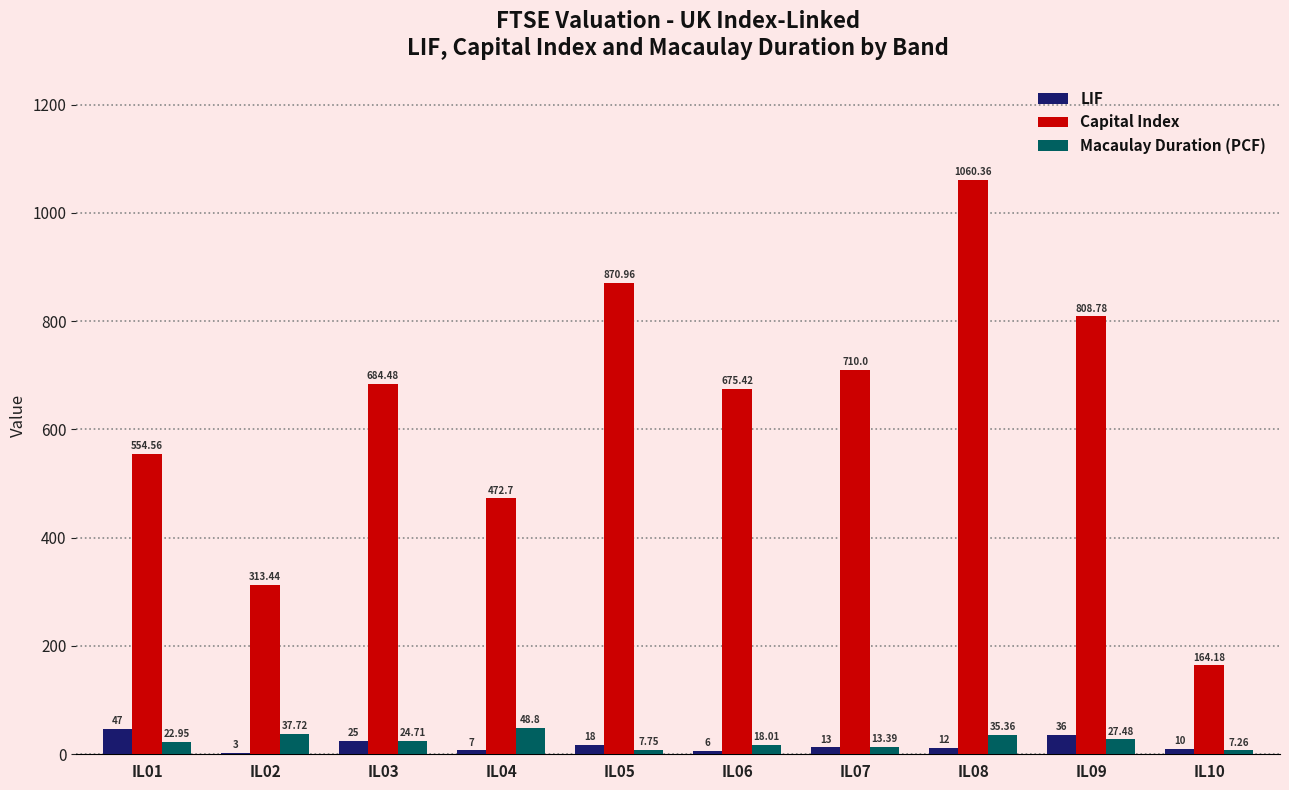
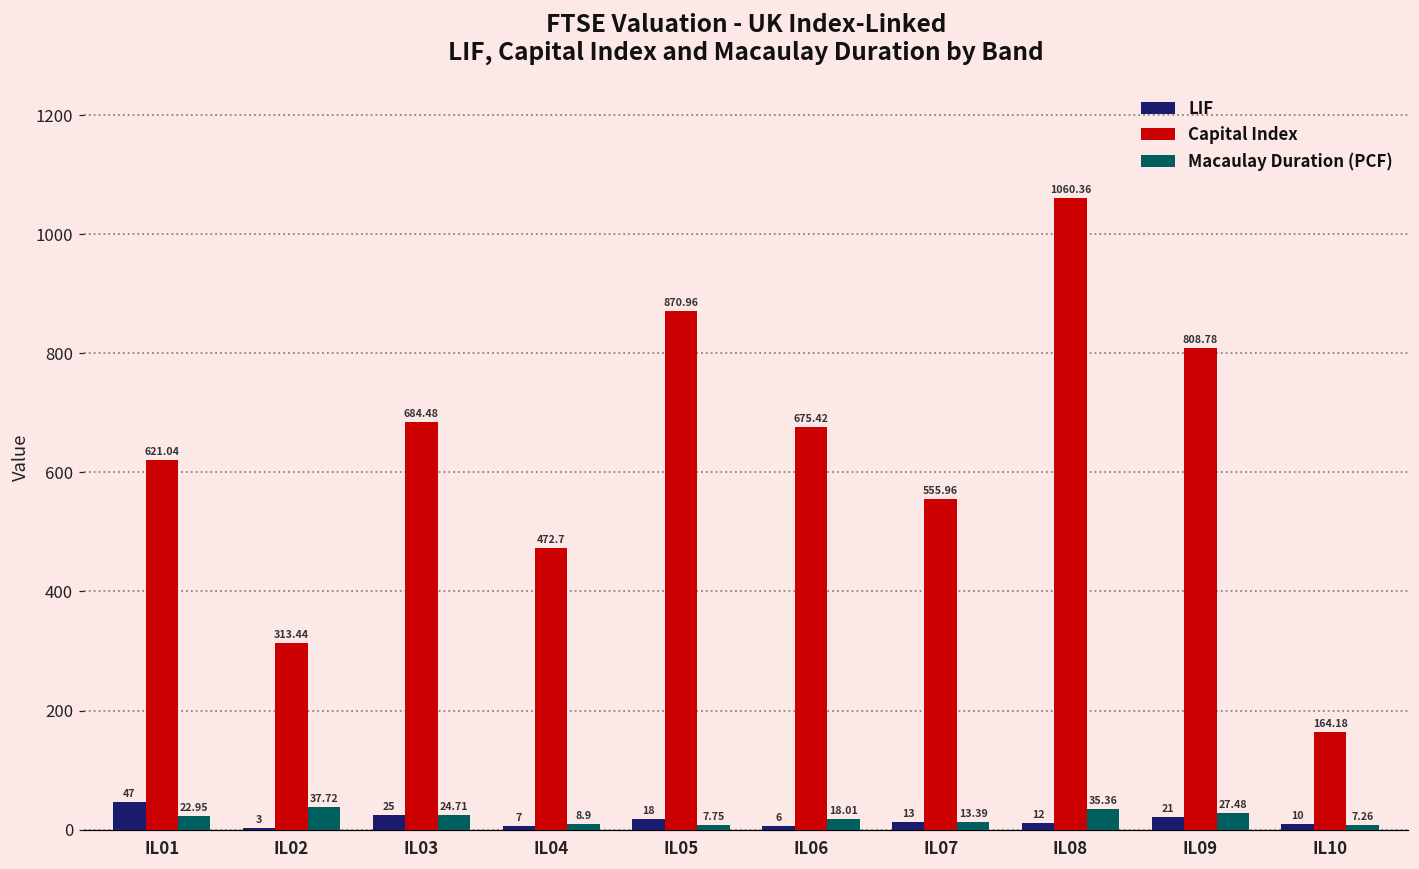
  {
    "LIF": {
      "IL01": 47,
      "IL02": 3,
      "IL03": 25,
      "IL04": 7,
      "IL05": 18,
      "IL06": 6,
      "IL07": 13,
      "IL08": 12,
-     "IL09": 36,
+     "IL09": 21,
      "IL10": 10
    },
    "Capital Index": {
-     "IL01": 554.56,
+     "IL01": 621.04,
      "IL02": 313.44,
      "IL03": 684.48,
      "IL04": 472.7,
      "IL05": 870.96,
      "IL06": 675.42,
-     "IL07": 710.0,
+     "IL07": 555.96,
      "IL08": 1060.36,
      "IL09": 808.78,
      "IL10": 164.18
    },
    "Macaulay Duration (PCF)": {
      "IL01": 22.95,
      "IL02": 37.72,
      "IL03": 24.71,
-     "IL04": 48.8,
+     "IL04": 8.9,
      "IL05": 7.75,
      "IL06": 18.01,
      "IL07": 13.39,
      "IL08": 35.36,
      "IL09": 27.48,
      "IL10": 7.26
    }
  }
